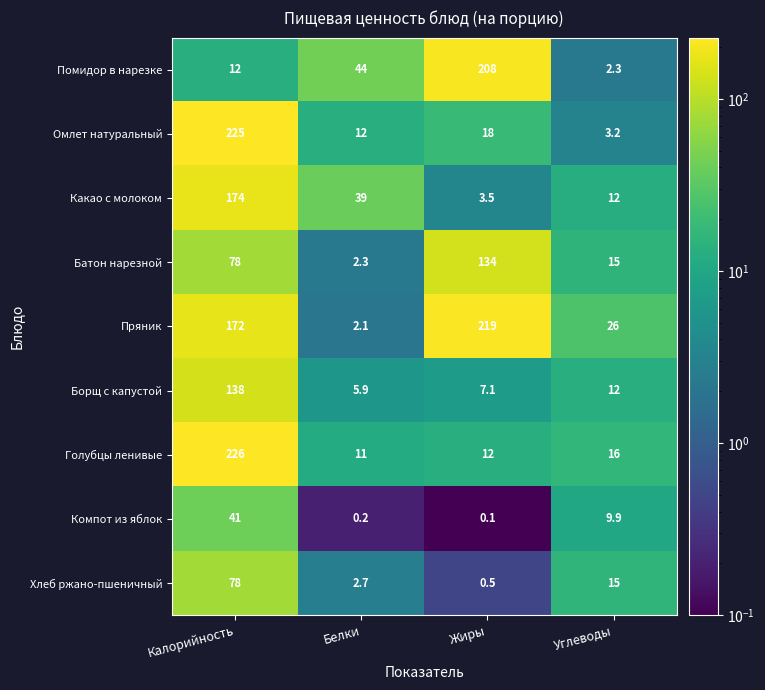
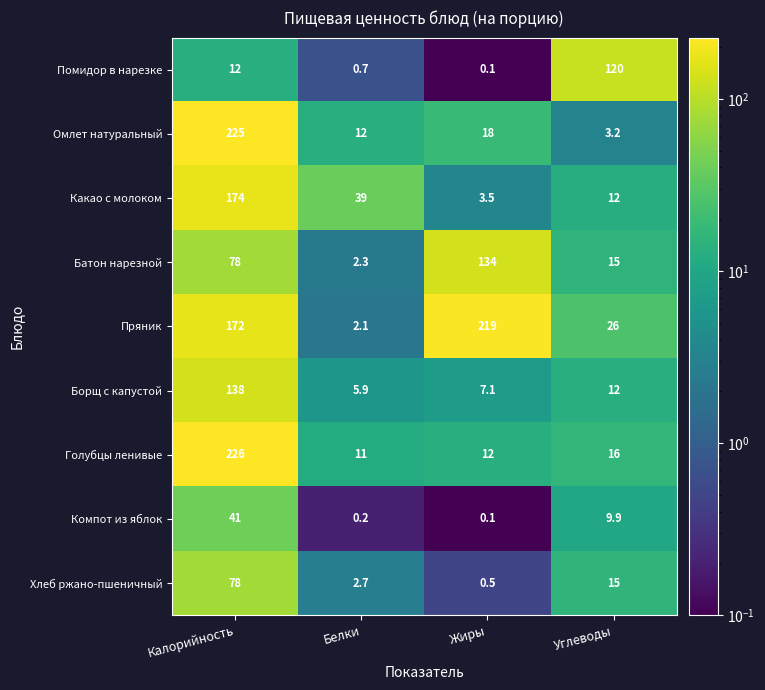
  {
    "Помидор в нарезке": {
      "Калорийность": 12,
-     "Белки": 44,
-     "Жиры": 208,
-     "Углеводы": 2.3
+     "Белки": 0.7,
+     "Жиры": 0.1,
+     "Углеводы": 120
    },
    "Омлет натуральный": {
      "Калорийность": 225,
      "Белки": 12,
      "Жиры": 18,
      "Углеводы": 3.2
    },
    "Какао с молоком": {
      "Калорийность": 174,
      "Белки": 39,
      "Жиры": 3.5,
      "Углеводы": 12
    },
    "Батон нарезной": {
      "Калорийность": 78,
      "Белки": 2.3,
      "Жиры": 134,
      "Углеводы": 15
    },
    "Пряник": {
      "Калорийность": 172,
      "Белки": 2.1,
      "Жиры": 219,
      "Углеводы": 26
    },
    "Борщ с капустой": {
      "Калорийность": 138,
      "Белки": 5.9,
      "Жиры": 7.1,
      "Углеводы": 12
    },
    "Голубцы ленивые": {
      "Калорийность": 226,
      "Белки": 11,
      "Жиры": 12,
      "Углеводы": 16
    },
    "Компот из яблок": {
      "Калорийность": 41,
      "Белки": 0.2,
      "Жиры": 0.1,
      "Углеводы": 9.9
    },
    "Хлеб ржано-пшеничный": {
      "Калорийность": 78,
      "Белки": 2.7,
      "Жиры": 0.5,
      "Углеводы": 15
    }
  }
